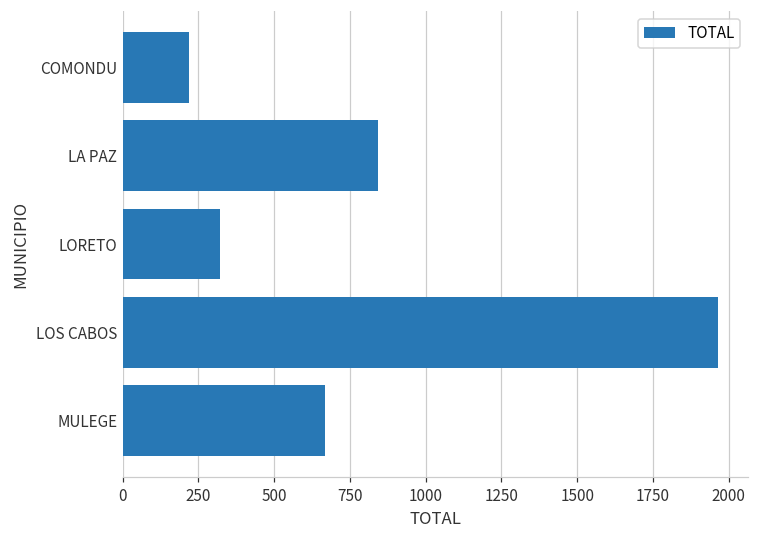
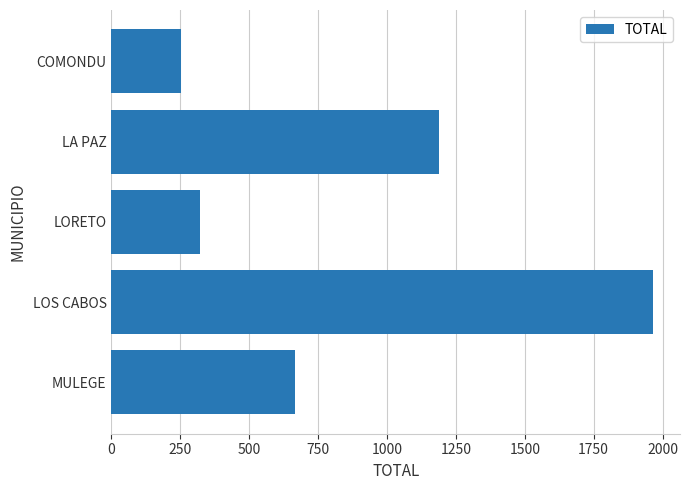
  {
-   "COMONDU": 220,
-   "LA PAZ": 840,
+   "COMONDU": 250,
+   "LA PAZ": 1190,
    "LORETO": 320,
    "LOS CABOS": 1970,
    "MULEGE": 670
  }
